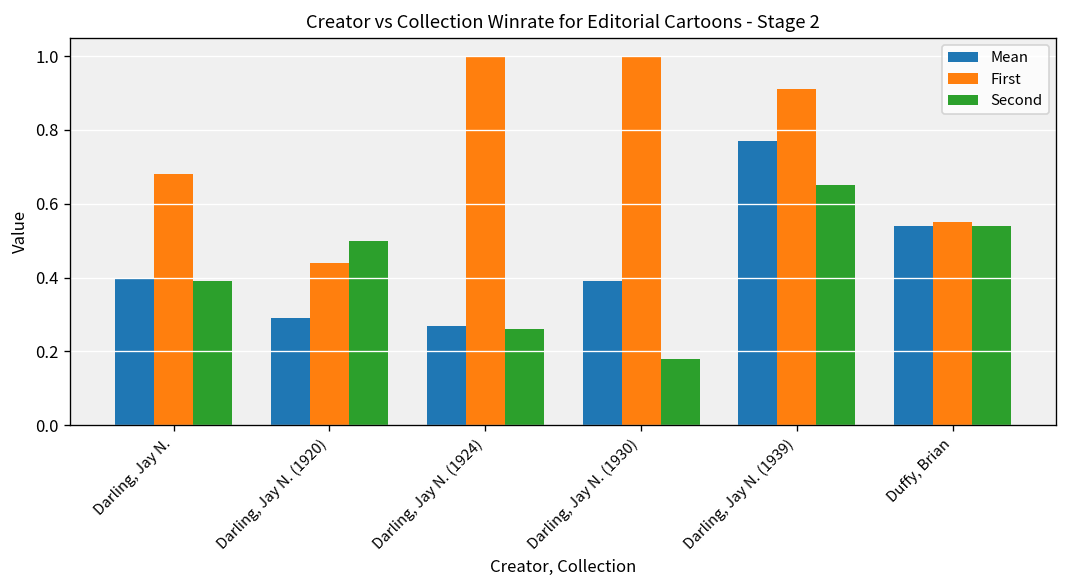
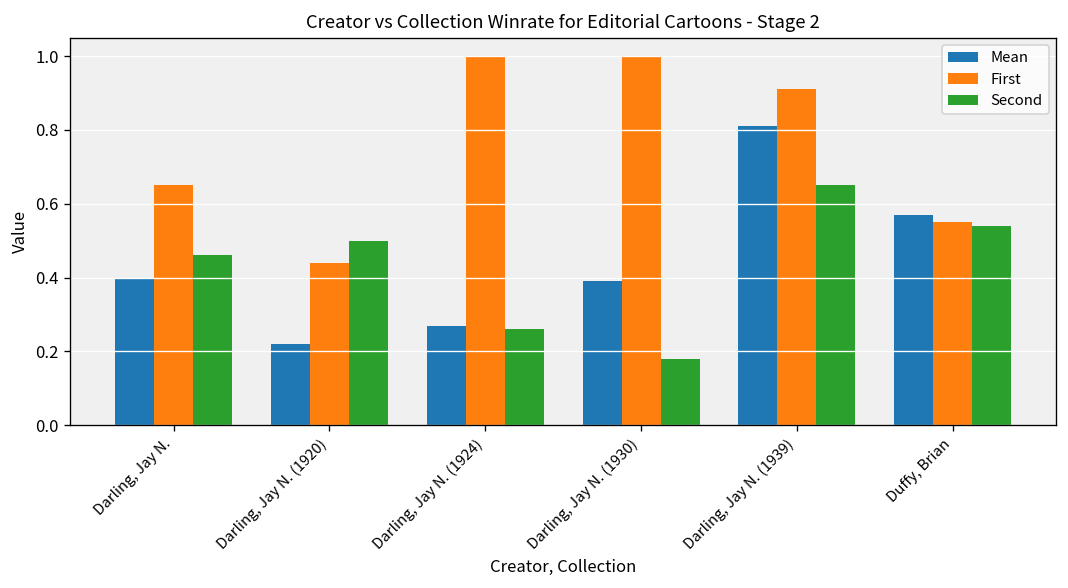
  {
    "Mean": {
      "Darling, Jay N.": 0.40,
-     "Darling, Jay N. (1920)": 0.29,
+     "Darling, Jay N. (1920)": 0.22,
      "Darling, Jay N. (1924)": 0.27,
      "Darling, Jay N. (1930)": 0.39,
-     "Darling, Jay N. (1939)": 0.77,
-     "Duffy, Brian": 0.54
+     "Darling, Jay N. (1939)": 0.81,
+     "Duffy, Brian": 0.57
    },
    "First": {
-     "Darling, Jay N.": 0.68,
+     "Darling, Jay N.": 0.65,
      "Darling, Jay N. (1920)": 0.44,
      "Darling, Jay N. (1924)": 1.00,
      "Darling, Jay N. (1930)": 1.00,
      "Darling, Jay N. (1939)": 0.91,
      "Duffy, Brian": 0.55
    },
    "Second": {
-     "Darling, Jay N.": 0.39,
+     "Darling, Jay N.": 0.46,
      "Darling, Jay N. (1920)": 0.50,
      "Darling, Jay N. (1924)": 0.26,
      "Darling, Jay N. (1930)": 0.18,
      "Darling, Jay N. (1939)": 0.65,
      "Duffy, Brian": 0.54
    }
  }
